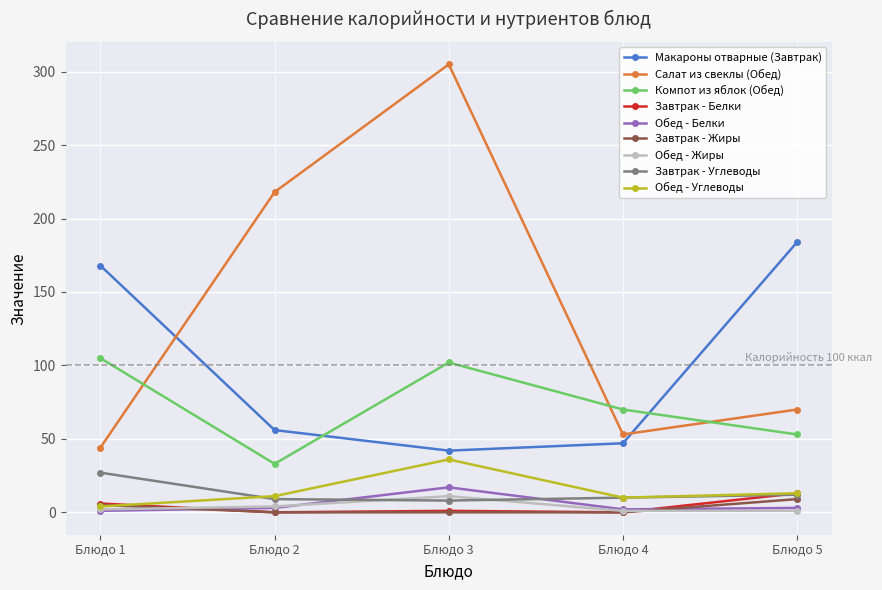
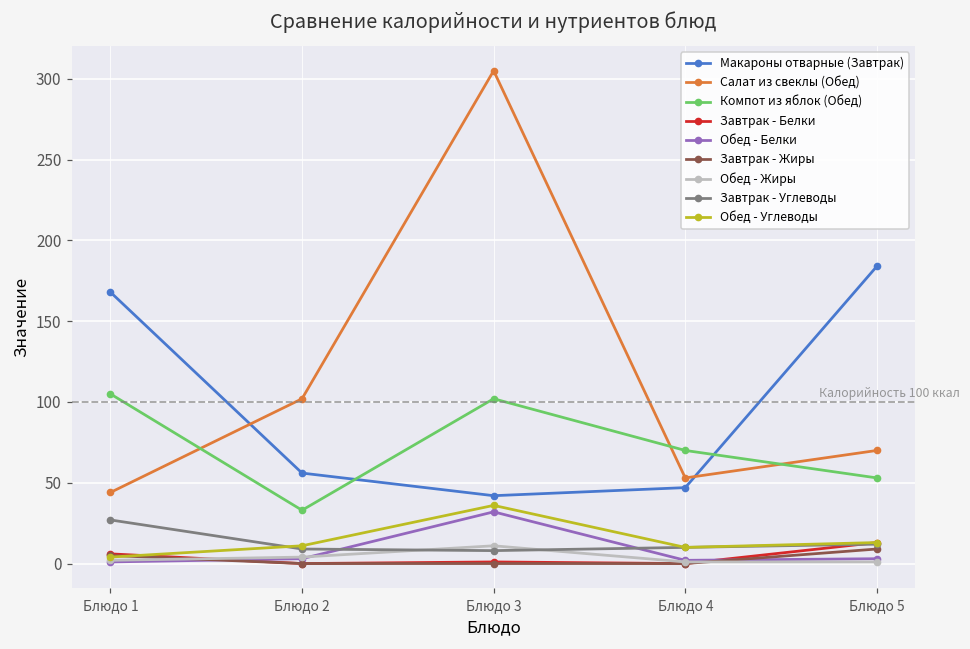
  {
    "Макароны отварные (Завтрак)": {
      "Блюдо 1": 168,
      "Блюдо 2": 56,
      "Блюдо 3": 42,
      "Блюдо 4": 47,
      "Блюдо 5": 184
    },
    "Салат из свеклы (Обед)": {
      "Блюдо 1": 44,
-     "Блюдо 2": 218,
+     "Блюдо 2": 102,
      "Блюдо 3": 305,
      "Блюдо 4": 53,
      "Блюдо 5": 70
    },
    "Компот из яблок (Обед)": {
      "Блюдо 1": 105,
      "Блюдо 2": 33,
      "Блюдо 3": 102,
      "Блюдо 4": 70,
      "Блюдо 5": 53
    },
    "Обед - Белки": {
-     "Блюдо 3": 17,
+     "Блюдо 3": 32,
      "Блюдо 5": 3
    },
    "Завтрак - Жиры": {
      "Блюдо 5": 9
    },
    "Обед - Жиры": {
      "Блюдо 3": 11,
      "Блюдо 5": 1
    },
    "Завтрак - Углеводы": {
      "Блюдо 1": 27,
      "Блюдо 2": 9,
      "Блюдо 3": 8
    },
    "Обед - Углеводы": {
      "Блюдо 2": 11,
      "Блюдо 3": 36
    }
  }
